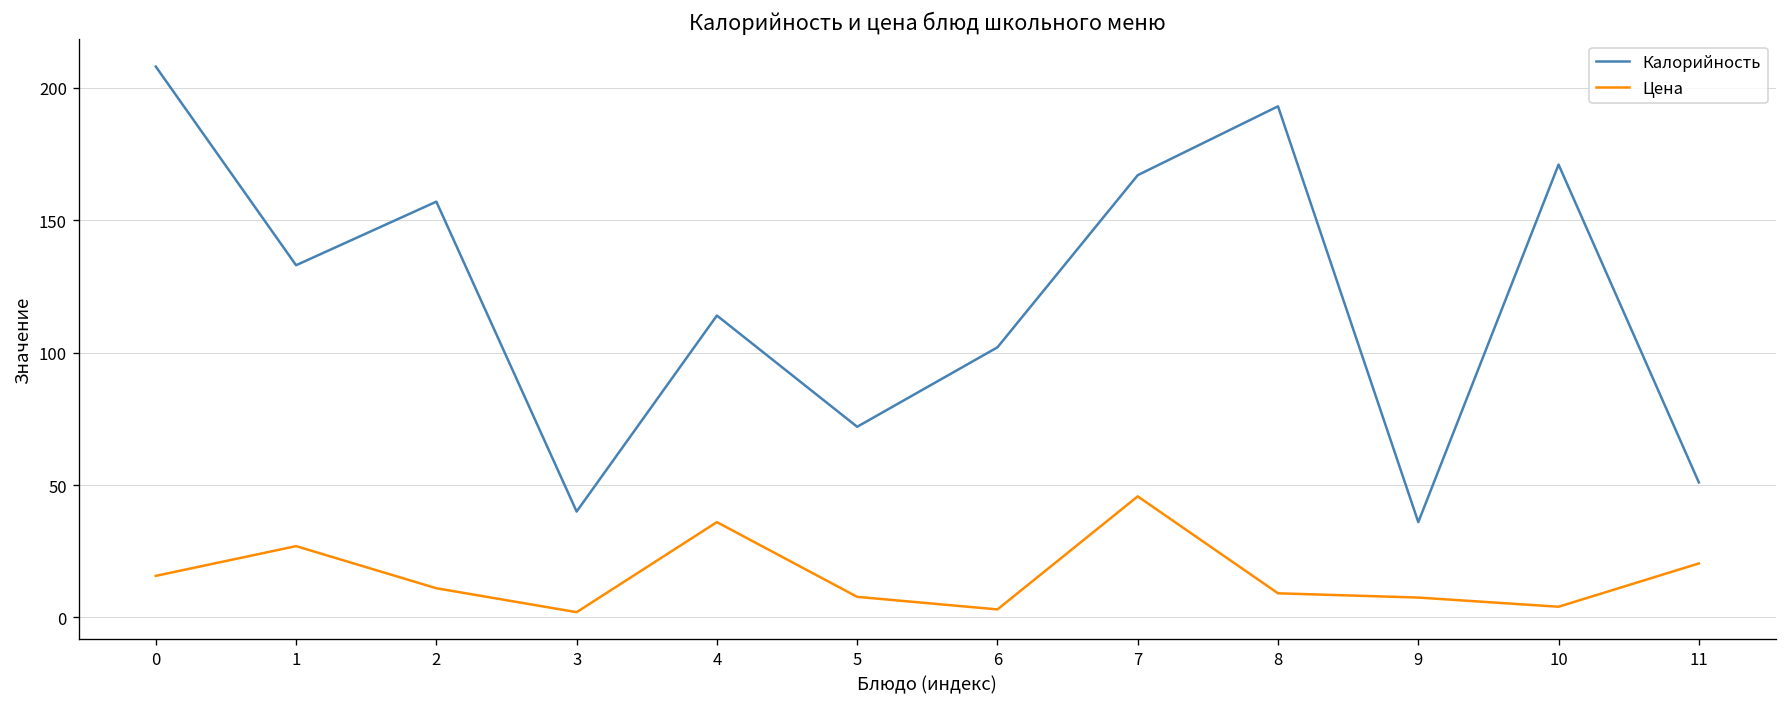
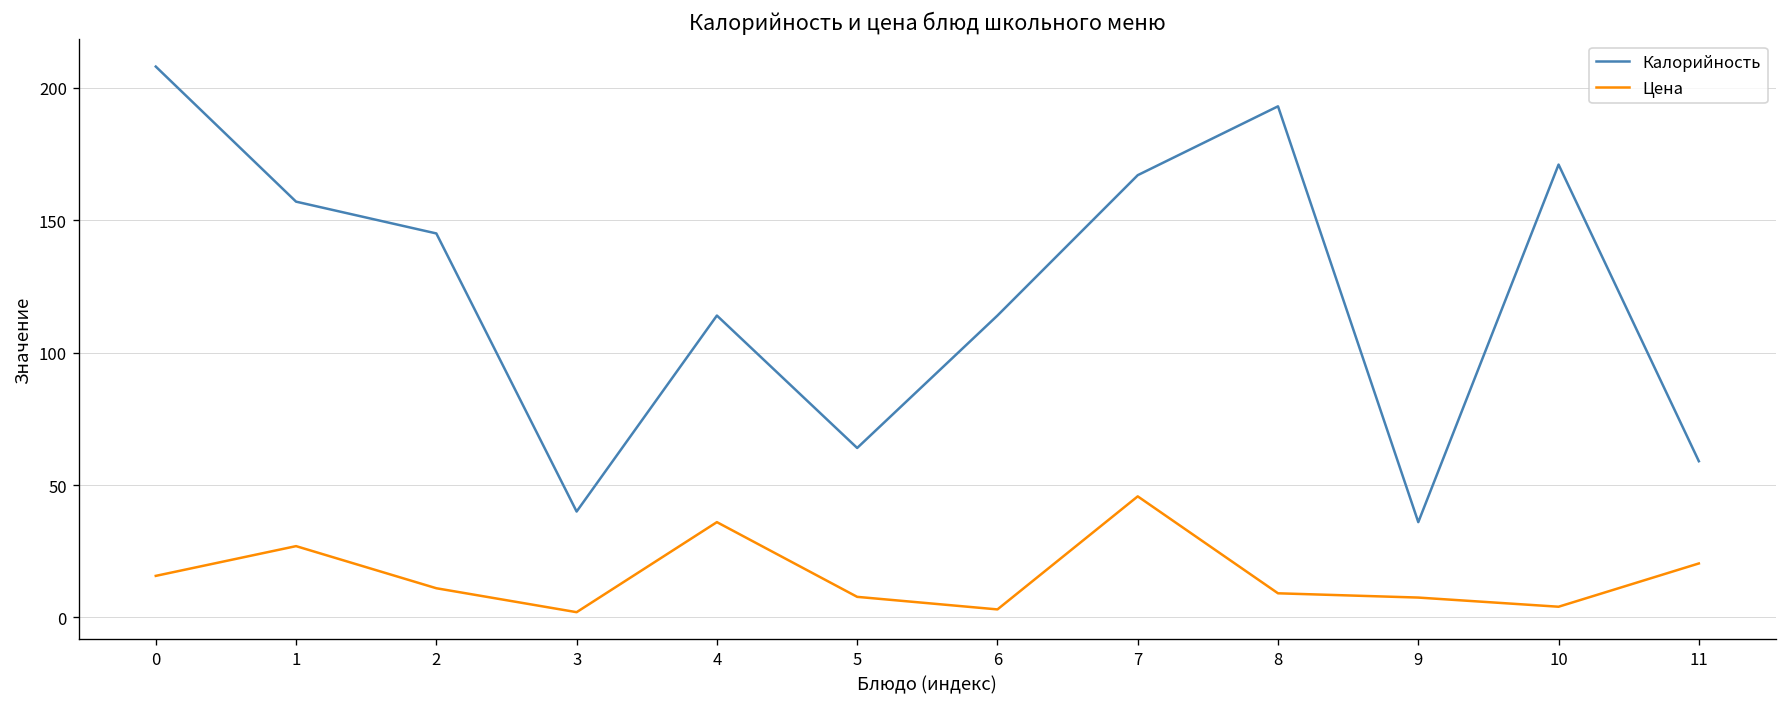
  {
    "Калорийность": {
      "0": 208,
-     "1": 133,
-     "2": 157,
+     "1": 157,
+     "2": 145,
      "3": 40,
      "4": 114,
-     "5": 72,
-     "6": 102,
+     "5": 64,
+     "6": 114,
      "7": 167,
      "8": 193,
      "9": 36,
      "10": 171,
-     "11": 51
+     "11": 59
    },
    "Цена": {
      "0": 16,
      "1": 27,
      "2": 11,
      "3": 2,
      "4": 36,
      "5": 8,
      "6": 3,
      "7": 46,
      "8": 9,
      "9": 8,
      "10": 4,
      "11": 20
    }
  }
